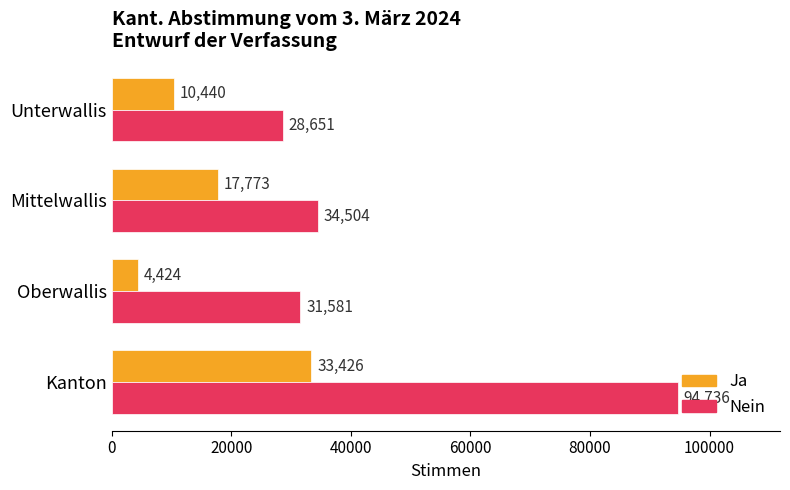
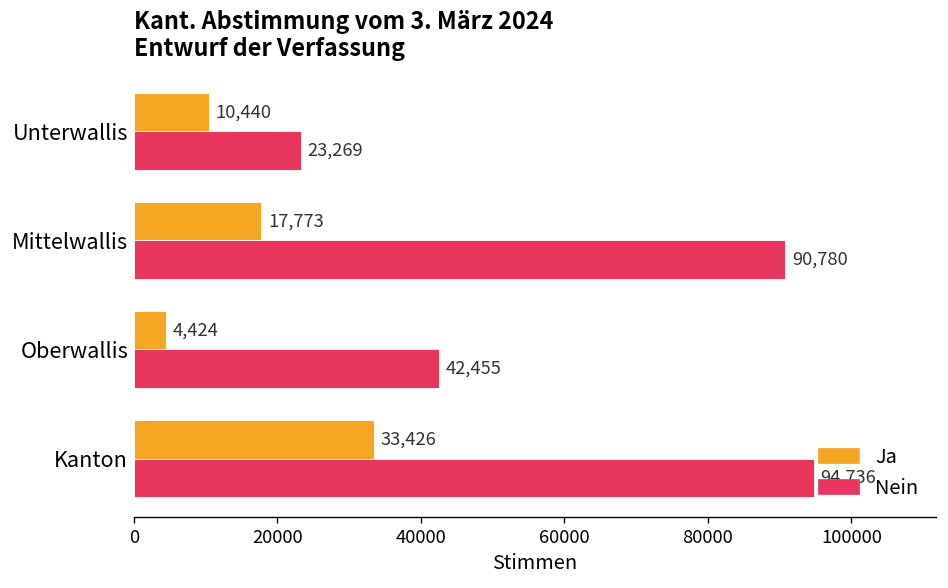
  {
    "Ja": {
      "Unterwallis": "10,440",
      "Mittelwallis": "17,773",
      "Oberwallis": "4,424",
      "Kanton": "33,426"
    },
    "Nein": {
-     "Unterwallis": "28,651",
-     "Mittelwallis": "34,504",
-     "Oberwallis": "31,581",
+     "Unterwallis": "23,269",
+     "Mittelwallis": "90,780",
+     "Oberwallis": "42,455",
      "Kanton": "94,736"
    }
  }
